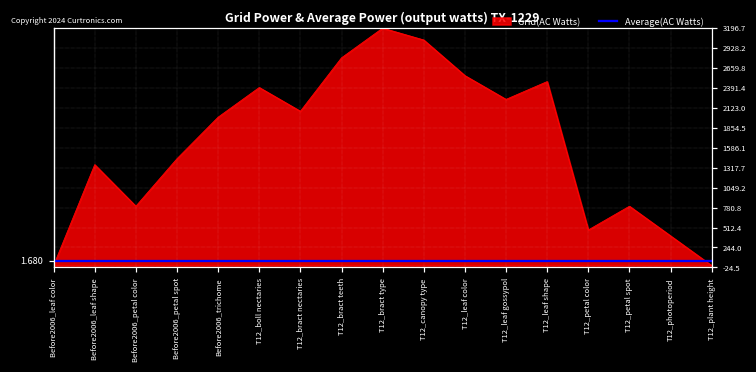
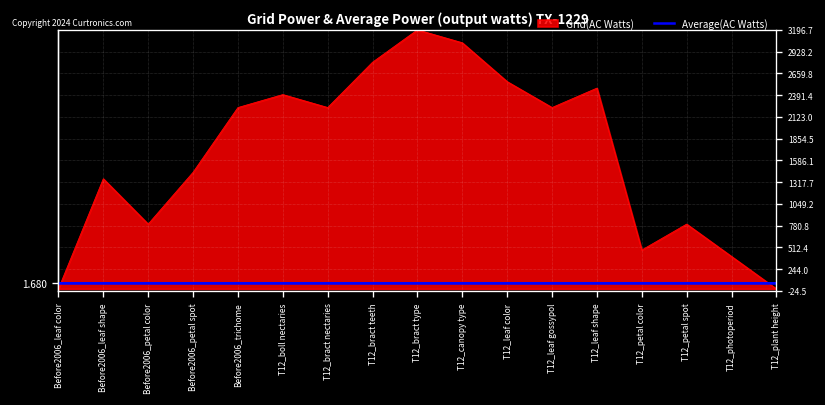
  {
    "Grid(AC Watts)": {
      "Before2006_leaf color": 0,
      "Before2006_leaf shape": 1400,
      "Before2006_petal color": 800,
      "Before2006_petal spot": 1400,
-     "Before2006_trichome": 2000,
+     "Before2006_trichome": 2200,
      "T12_boll nectaries": 2400,
-     "T12_bract nectaries": 2100,
+     "T12_bract nectaries": 2200,
      "T12_bract teeth": 2800,
      "T12_bract type": 3200,
      "T12_canopy type": 3000,
      "T12_leaf color": 2600,
      "T12_leaf gossypol": 2200,
      "T12_leaf shape": 2500,
      "T12_petal color": 500,
      "T12_petal spot": 800,
      "T12_photoperiod": 400,
      "T12_plant height": 0
    },
    "Average(AC Watts)": {
      "Before2006_leaf color": 100,
      "Before2006_leaf shape": 100,
      "Before2006_petal color": 100,
      "Before2006_petal spot": 100,
      "Before2006_trichome": 100,
      "T12_boll nectaries": 100,
      "T12_bract nectaries": 100,
      "T12_bract teeth": 100,
      "T12_bract type": 100,
      "T12_canopy type": 100,
      "T12_leaf color": 100,
      "T12_leaf gossypol": 100,
      "T12_leaf shape": 100,
      "T12_petal color": 100,
      "T12_petal spot": 100,
      "T12_photoperiod": 100,
      "T12_plant height": 100
    }
  }
